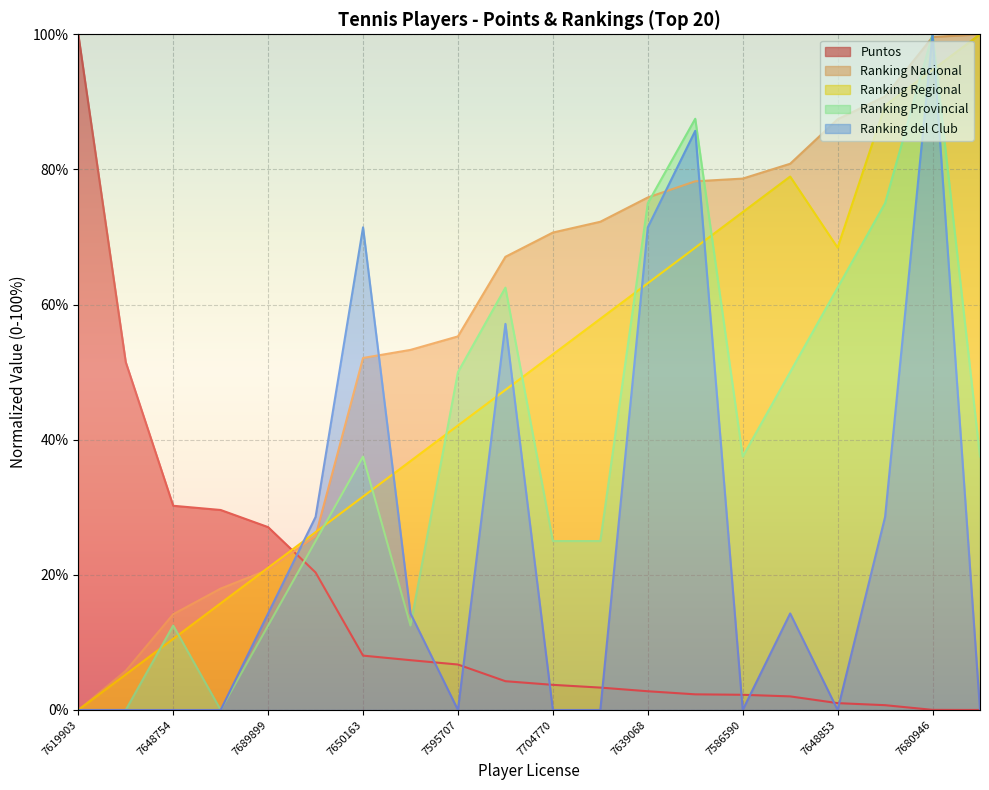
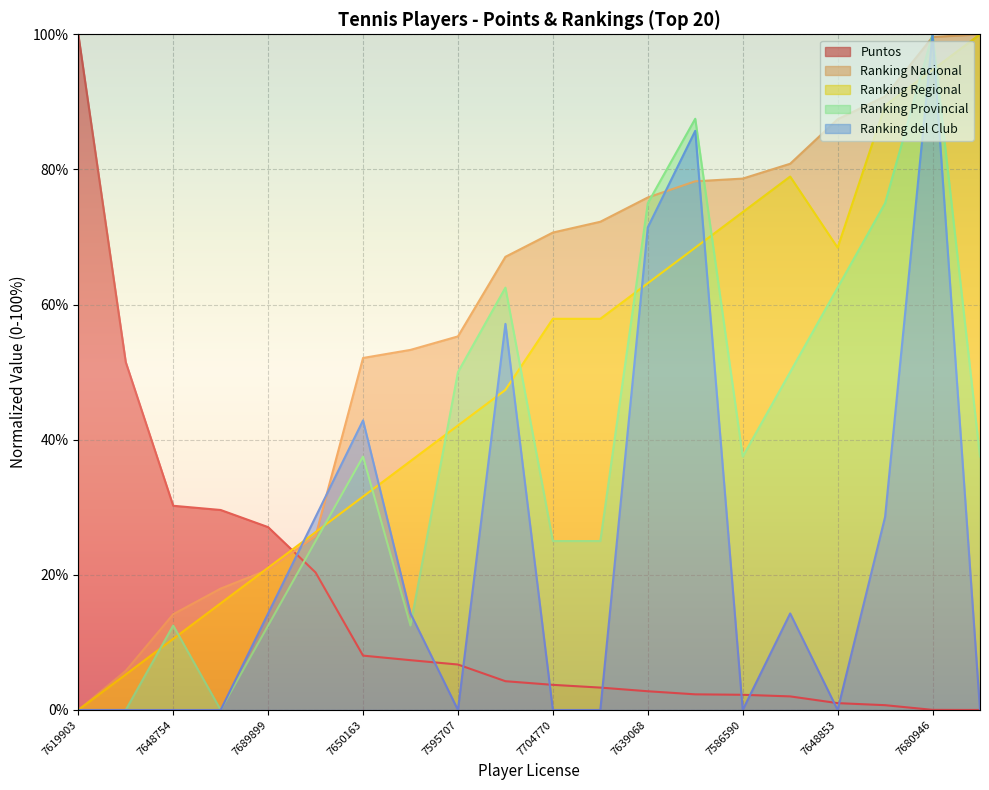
  {
    "Puntos": {
      "7619903": "100%",
      "7648754": "30%",
      "7689899": "27%",
      "7650163": "8%",
      "7595707": "7%",
      "7704770": "4%",
      "7639068": "3%",
      "7586590": "2%",
      "7648853": "1%",
      "7680946": "0%"
    },
    "Ranking Nacional": {
      "7648754": "14%",
      "7650163": "52%",
      "7595707": "55%",
      "7704770": "71%",
      "7639068": "76%",
      "7586590": "79%",
      "7680946": "100%"
    },
    "Ranking Regional": {
      "7648754": "11%",
      "7650163": "32%",
      "7595707": "42%",
-     "7704770": "53%",
+     "7704770": "58%",
      "7639068": "63%",
      "7586590": "74%",
      "7648853": "68%"
    },
    "Ranking Provincial": {
      "7648754": "13%",
      "7689899": "13%",
      "7650163": "38%",
      "7595707": "50%",
      "7704770": "25%",
      "7639068": "75%",
      "7586590": "38%",
      "7648853": "63%"
    },
    "Ranking del Club": {
      "7648754": "0%",
      "7689899": "14%",
-     "7650163": "71%",
+     "7650163": "43%",
      "7595707": "0%",
      "7704770": "0%",
      "7639068": "71%",
      "7586590": "0%",
      "7648853": "0%"
    }
  }
